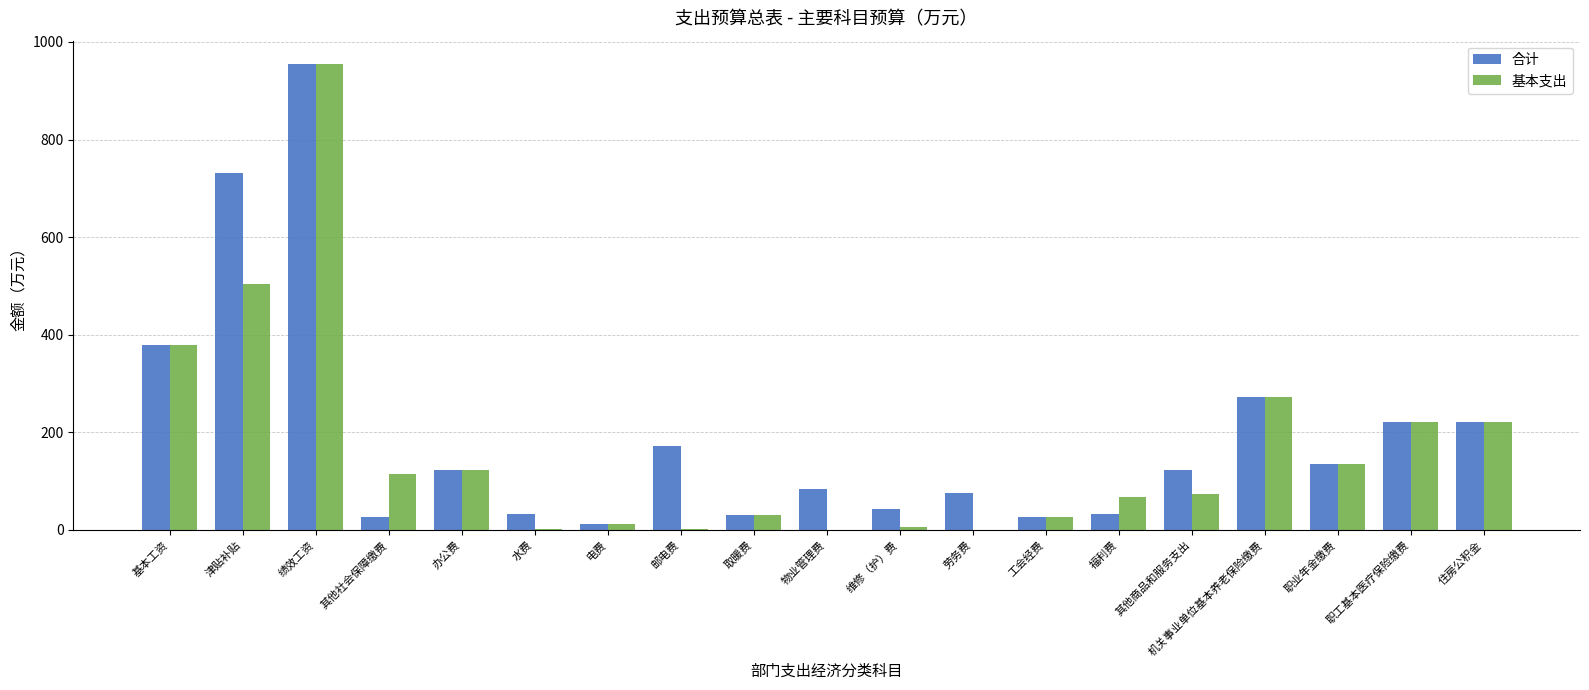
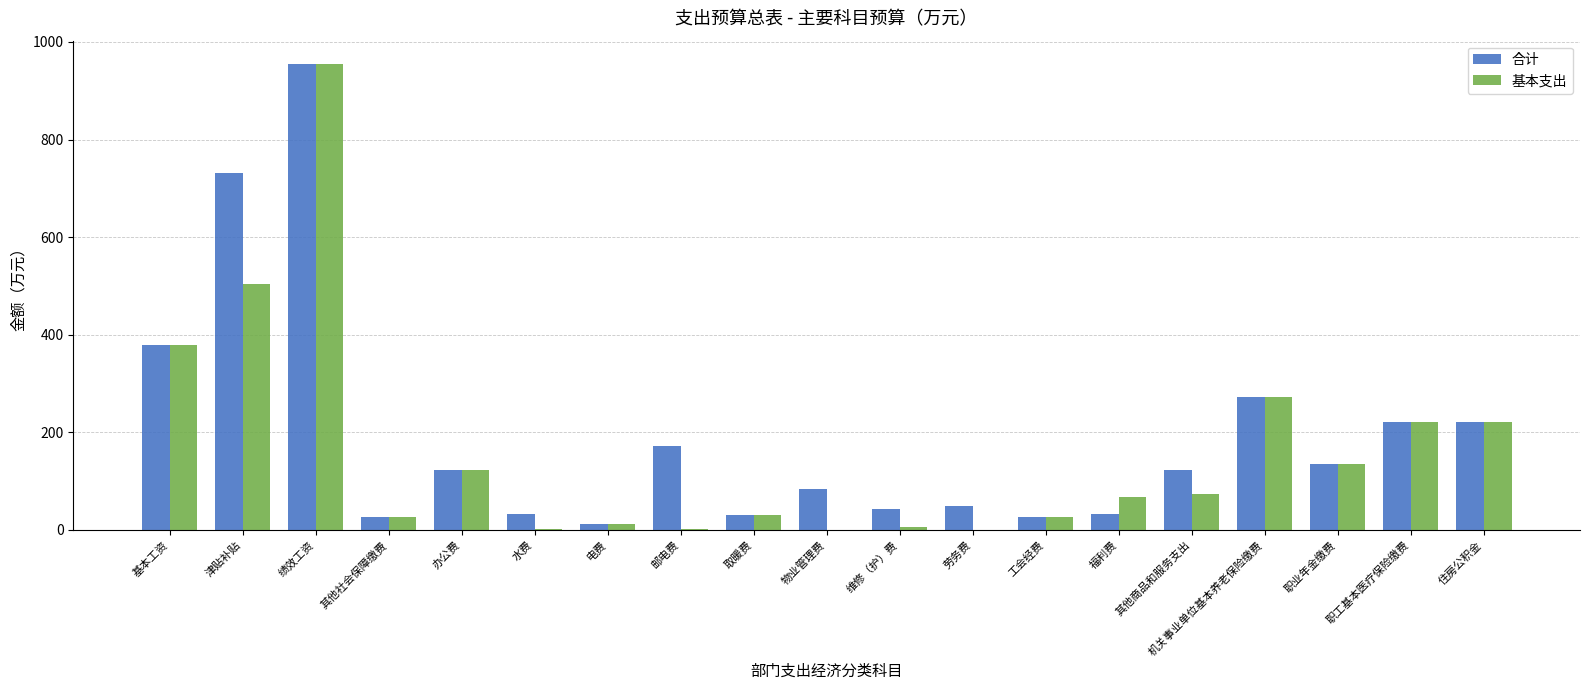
  {
    "合计": {
      "基本工资": 380,
      "津贴补贴": 730,
      "绩效工资": 950,
      "其他社会保障缴费": 30,
      "办公费": 120,
      "水费": 30,
      "电费": 10,
      "邮电费": 170,
      "取暖费": 30,
      "物业管理费": 80,
      "维修（护）费": 40,
-     "劳务费": 80,
+     "劳务费": 50,
      "工会经费": 30,
      "福利费": 30,
      "其他商品和服务支出": 120,
      "机关事业单位基本养老保险缴费": 270,
      "职业年金缴费": 140,
      "职工基本医疗保险缴费": 220,
      "住房公积金": 220
    },
    "基本支出": {
      "基本工资": 380,
      "津贴补贴": 500,
      "绩效工资": 950,
-     "其他社会保障缴费": 120,
+     "其他社会保障缴费": 30,
      "办公费": 120,
      "电费": 10,
      "取暖费": 30,
      "物业管理费": 0,
      "劳务费": 0,
      "工会经费": 30,
      "福利费": 70,
      "其他商品和服务支出": 70,
      "机关事业单位基本养老保险缴费": 270,
      "职业年金缴费": 140,
      "职工基本医疗保险缴费": 220,
      "住房公积金": 220
    }
  }
